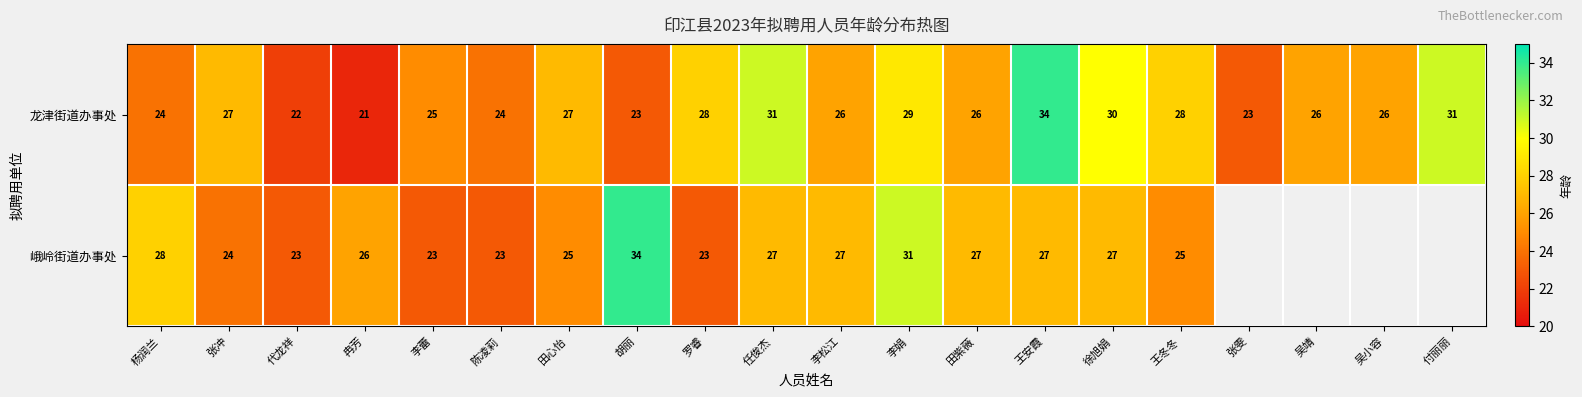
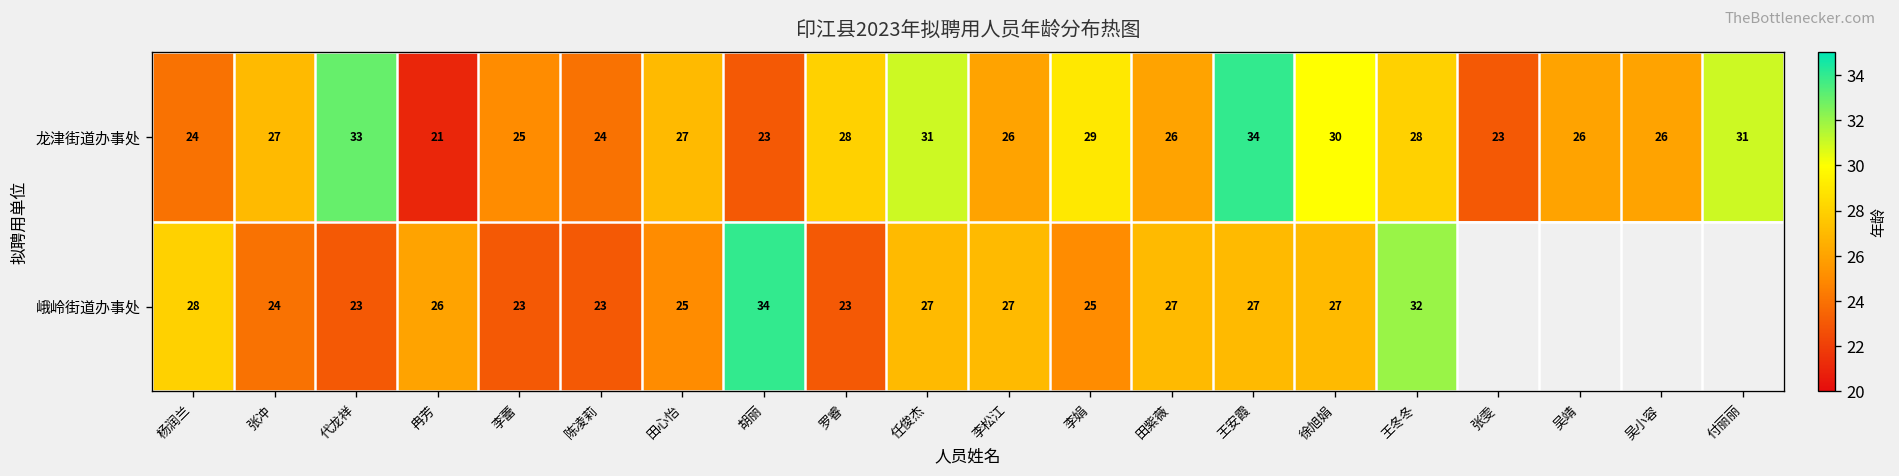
  {
    "龙津街道办事处": {
      "杨润兰": 24,
      "张冲": 27,
-     "代龙祥": 22,
+     "代龙祥": 33,
      "冉芳": 21,
      "李蕾": 25,
      "陈凌莉": 24,
      "田心怡": 27,
      "胡丽": 23,
      "罗睿": 28,
      "任俊杰": 31,
      "李松江": 26,
      "李娟": 29,
      "田紫薇": 26,
      "王安霞": 34,
      "徐旭娟": 30,
      "王冬冬": 28,
      "张雯": 23,
      "吴靖": 26,
      "吴小容": 26,
      "付丽丽": 31
    },
    "峨岭街道办事处": {
      "杨润兰": 28,
      "张冲": 24,
      "代龙祥": 23,
      "冉芳": 26,
      "李蕾": 23,
      "陈凌莉": 23,
      "田心怡": 25,
      "胡丽": 34,
      "罗睿": 23,
      "任俊杰": 27,
      "李松江": 27,
-     "李娟": 31,
+     "李娟": 25,
      "田紫薇": 27,
      "王安霞": 27,
      "徐旭娟": 27,
-     "王冬冬": 25
+     "王冬冬": 32
    }
  }
